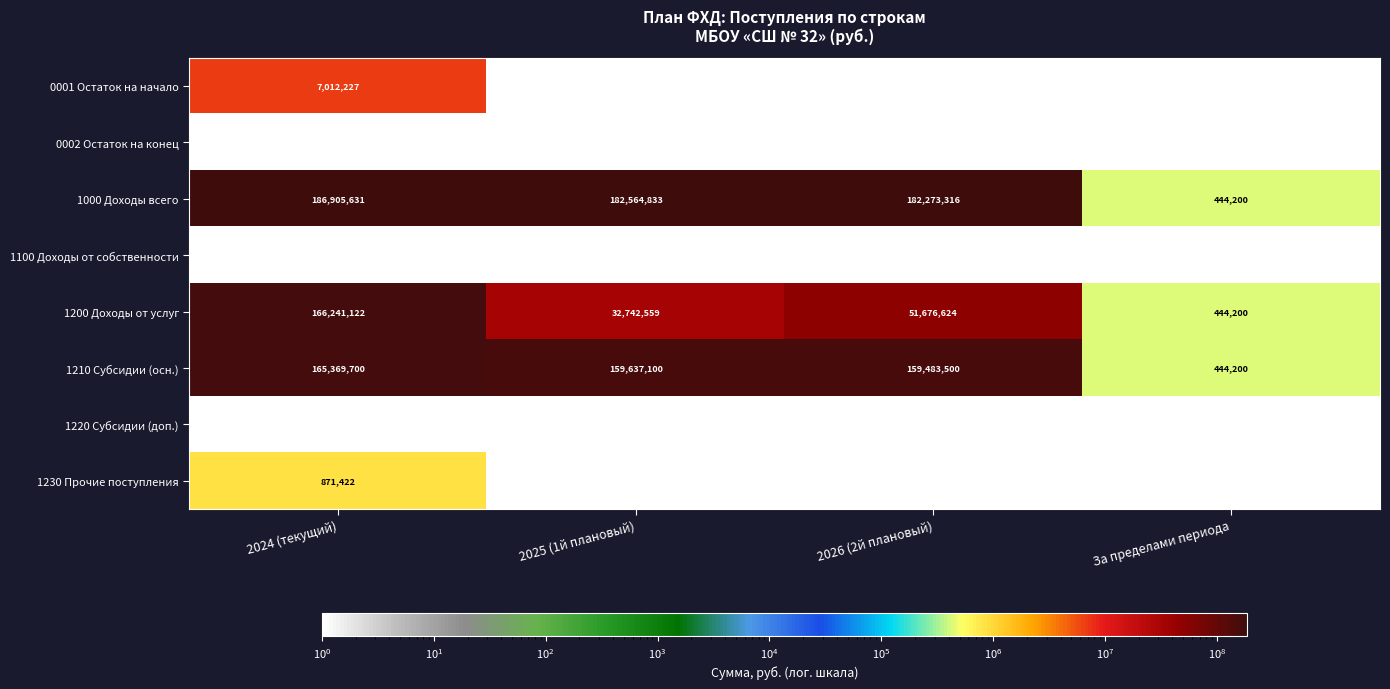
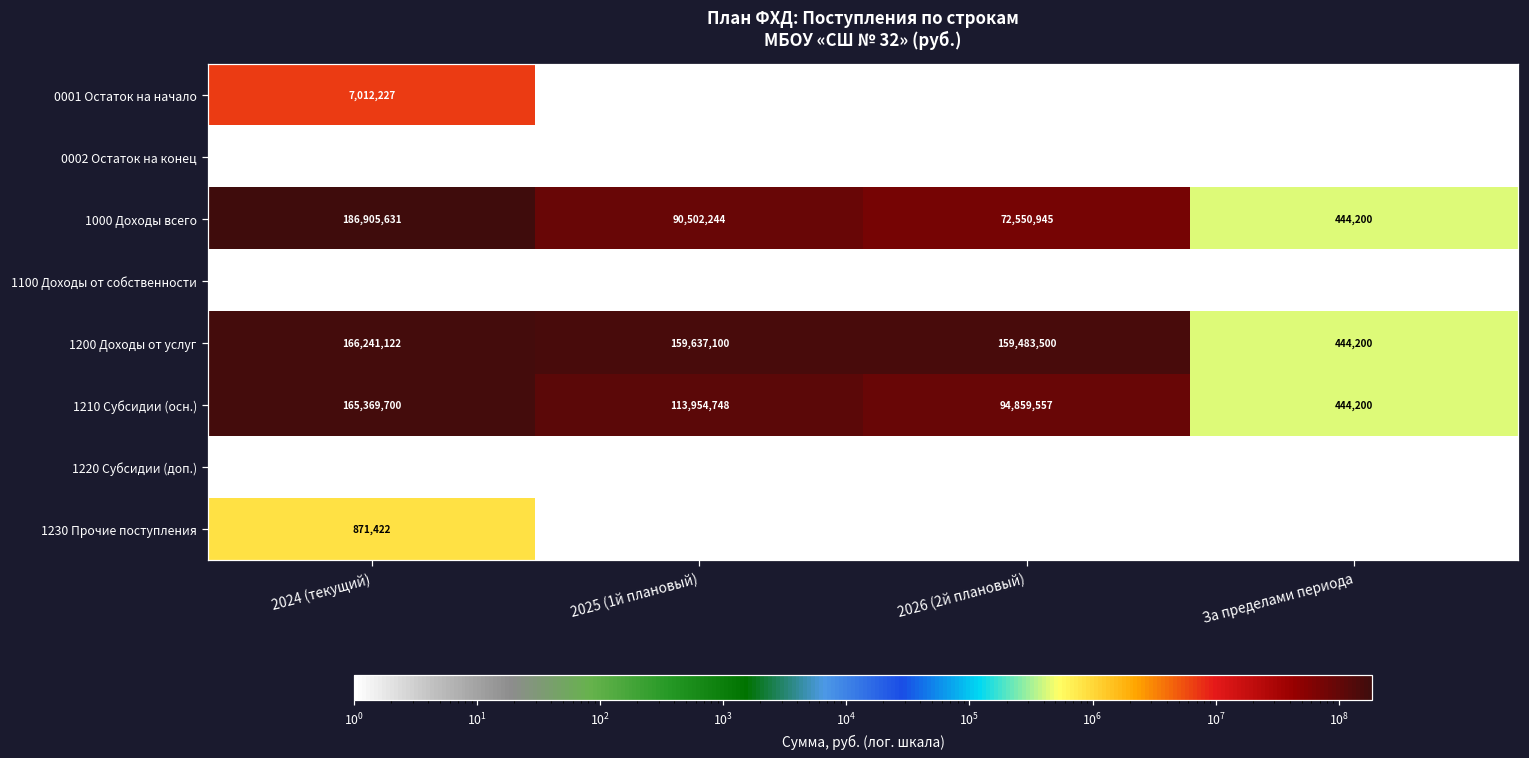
  {
    "0001 Остаток на начало": {
      "2024 (текущий)": "7,012,227"
    },
    "1000 Доходы всего": {
      "2024 (текущий)": "186,905,631",
-     "2025 (1й плановый)": "182,564,833",
-     "2026 (2й плановый)": "182,273,316",
+     "2025 (1й плановый)": "90,502,244",
+     "2026 (2й плановый)": "72,550,945",
      "За пределами периода": "444,200"
    },
    "1200 Доходы от услуг": {
      "2024 (текущий)": "166,241,122",
-     "2025 (1й плановый)": "32,742,559",
-     "2026 (2й плановый)": "51,676,624",
+     "2025 (1й плановый)": "159,637,100",
+     "2026 (2й плановый)": "159,483,500",
      "За пределами периода": "444,200"
    },
    "1210 Субсидии (осн.)": {
      "2024 (текущий)": "165,369,700",
-     "2025 (1й плановый)": "159,637,100",
-     "2026 (2й плановый)": "159,483,500",
+     "2025 (1й плановый)": "113,954,748",
+     "2026 (2й плановый)": "94,859,557",
      "За пределами периода": "444,200"
    },
    "1230 Прочие поступления": {
      "2024 (текущий)": "871,422"
    }
  }
